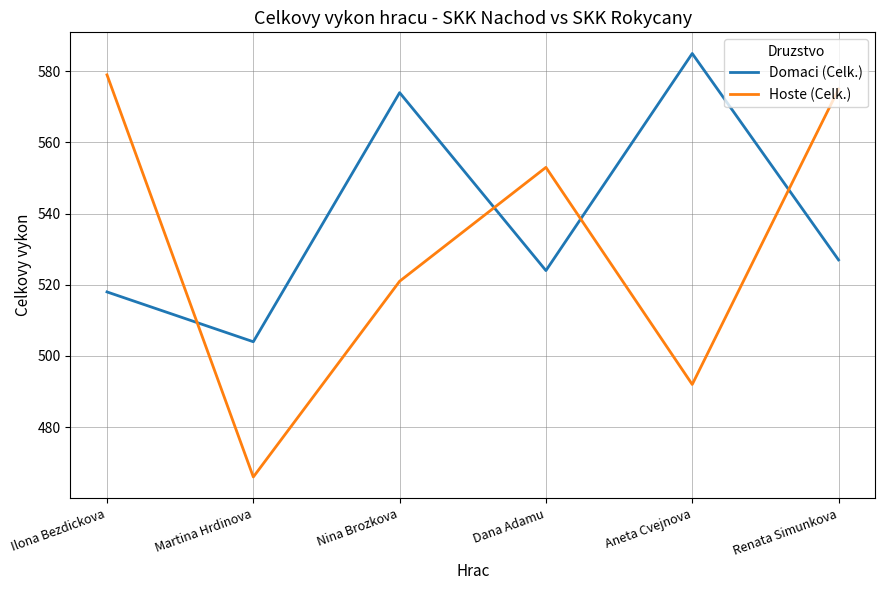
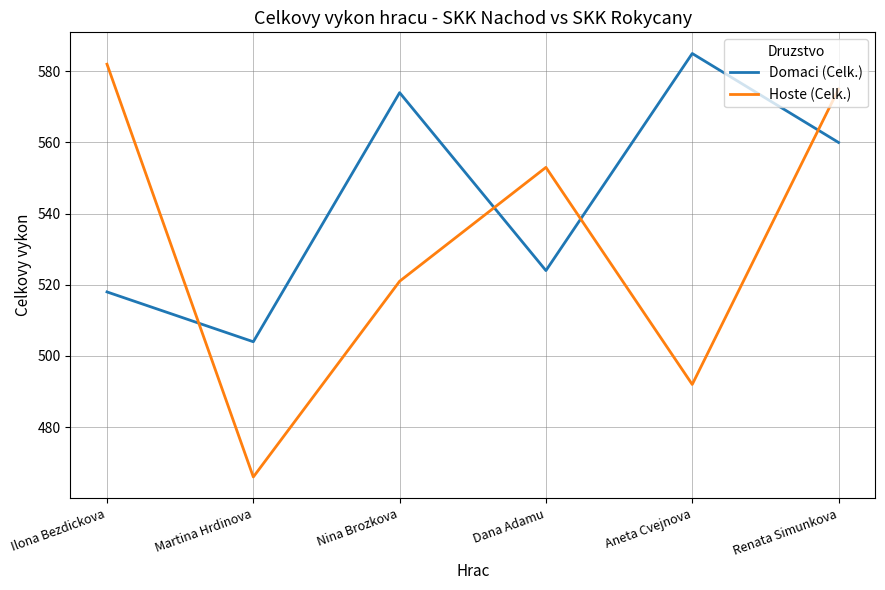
  {
    "Domaci (Celk.)": {
      "Ilona Bezdickova": 518,
      "Martina Hrdinova": 504,
      "Nina Brozkova": 574,
      "Dana Adamu": 524,
      "Aneta Cvejnova": 585,
-     "Renata Simunkova": 527
+     "Renata Simunkova": 560
    },
    "Hoste (Celk.)": {
-     "Ilona Bezdickova": 579,
+     "Ilona Bezdickova": 582,
      "Martina Hrdinova": 466,
      "Nina Brozkova": 521,
      "Dana Adamu": 553,
      "Aneta Cvejnova": 492
    }
  }
